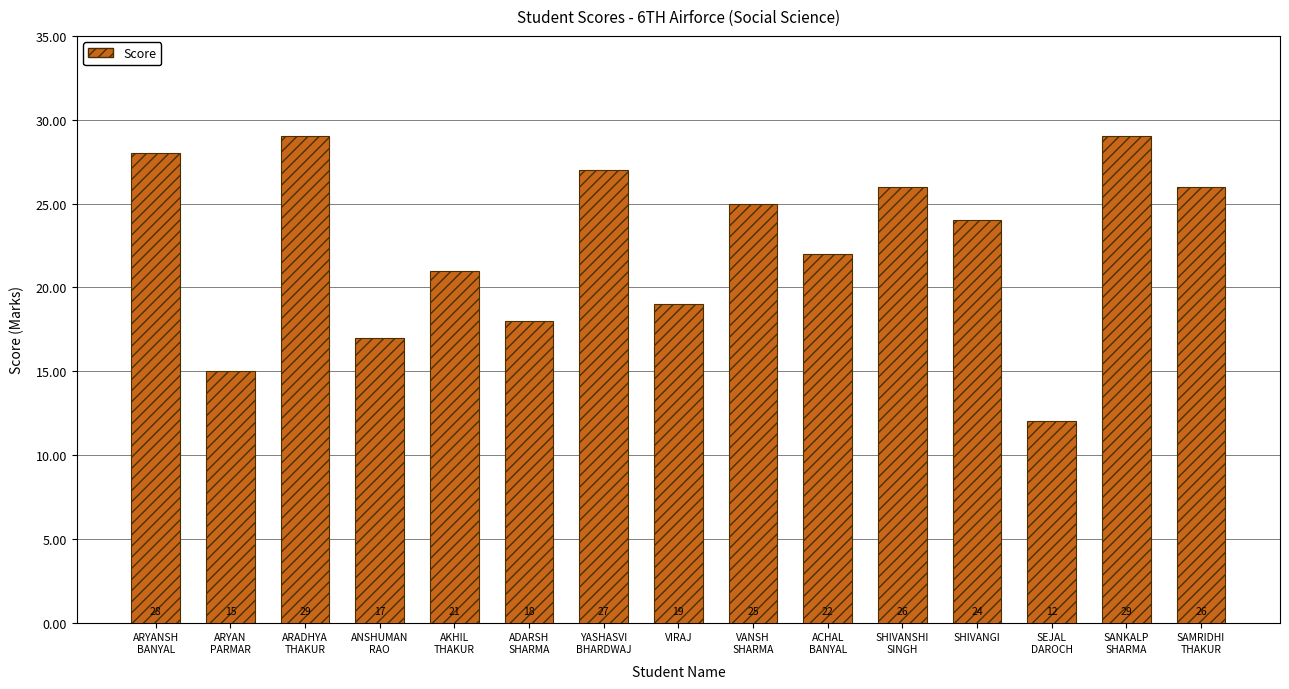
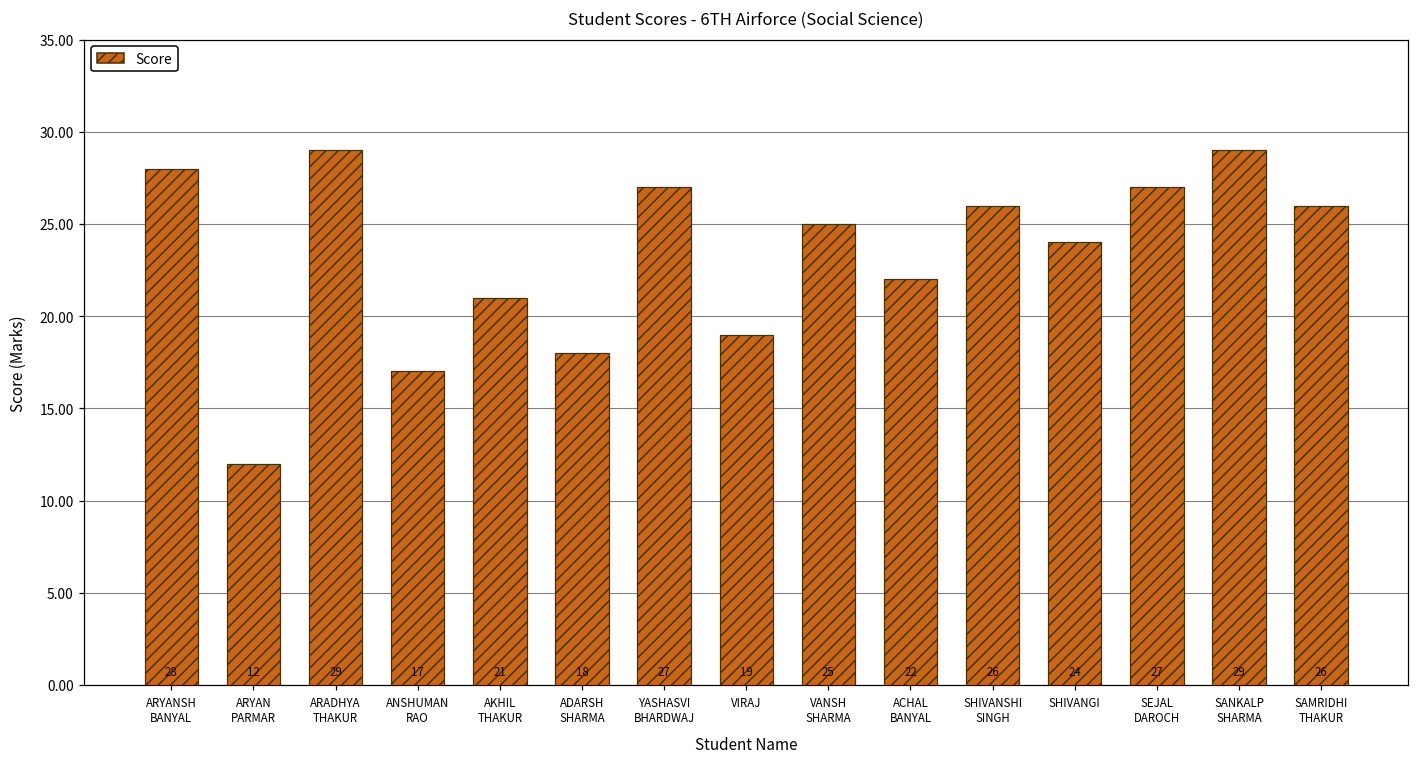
  {
    "ARYANSH BANYAL": 28,
-   "ARYAN PARMAR": 15,
+   "ARYAN PARMAR": 12,
    "ARADHYA THAKUR": 29,
    "ANSHUMAN RAO": 17,
    "AKHIL THAKUR": 21,
    "ADARSH SHARMA": 18,
    "YASHASVI BHARDWAJ": 27,
    "VIRAJ": 19,
    "VANSH SHARMA": 25,
    "ACHAL BANYAL": 22,
    "SHIVANSHI SINGH": 26,
    "SHIVANGI": 24,
-   "SEJAL DAROCH": 12,
+   "SEJAL DAROCH": 27,
    "SANKALP SHARMA": 29,
    "SAMRIDHI THAKUR": 26
  }
